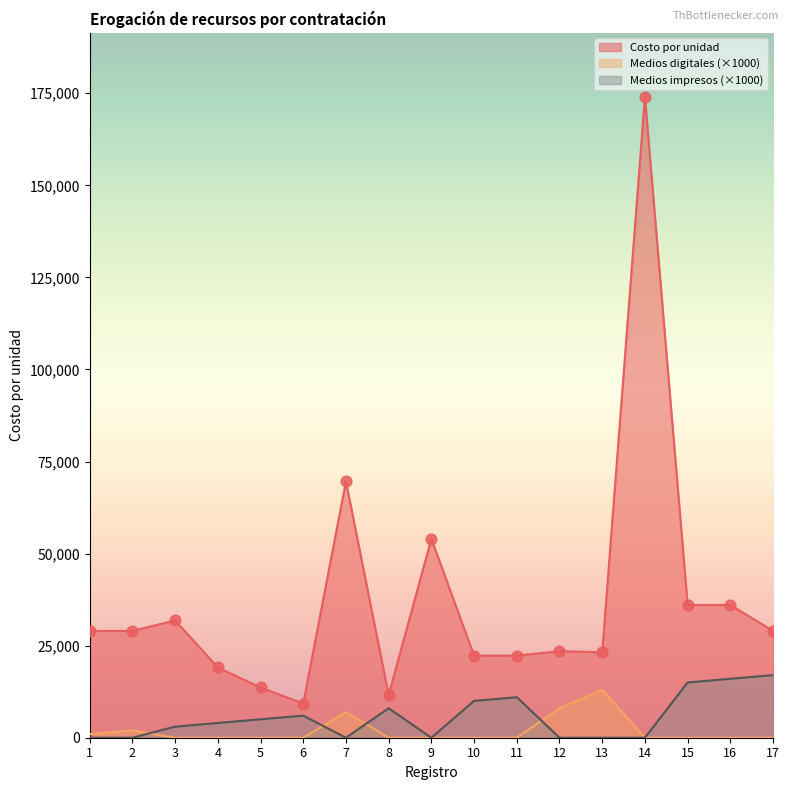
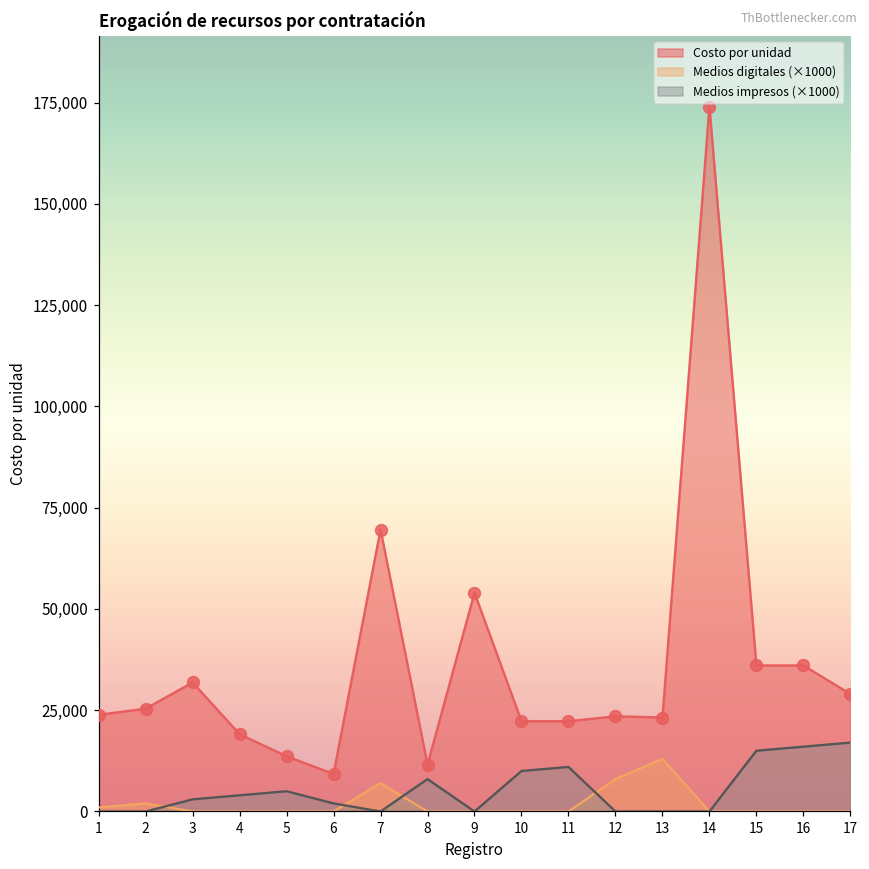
  {
    "Costo por unidad": {
-     "1": "29,000",
-     "2": "29,000",
+     "1": "24,000",
+     "2": "25,000",
      "3": "32,000",
      "4": "19,000",
      "5": "14,000",
      "6": "9,000",
      "7": "70,000",
      "8": "12,000",
      "9": "54,000",
      "10": "22,000",
      "11": "22,000",
      "12": "24,000",
      "13": "23,000",
      "14": "174,000",
      "15": "36,000",
      "16": "36,000",
      "17": "29,000"
    },
    "Medios digitales (×1000)": {
      "1": "1,000",
      "2": "2,000",
      "3": "0",
      "4": "0",
      "5": "0",
      "6": "0",
      "7": "7,000",
      "8": "0",
      "10": "0",
      "11": "0",
      "12": "8,000",
      "13": "13,000",
      "15": "0",
      "16": "0",
      "17": "0"
    },
    "Medios impresos (×1000)": {
      "1": "0",
      "2": "0",
      "3": "3,000",
      "4": "4,000",
      "5": "5,000",
-     "6": "6,000",
+     "6": "2,000",
      "7": "0",
      "8": "8,000",
      "10": "10,000",
      "11": "11,000",
      "12": "0",
      "13": "0",
      "15": "15,000",
      "16": "16,000",
      "17": "17,000"
    }
  }
